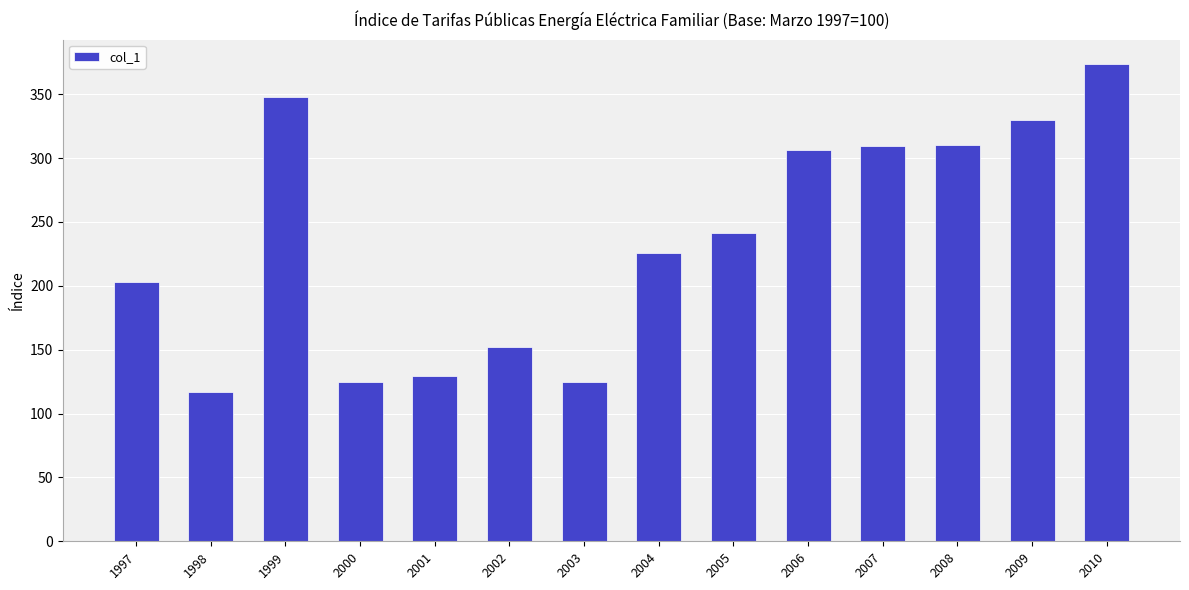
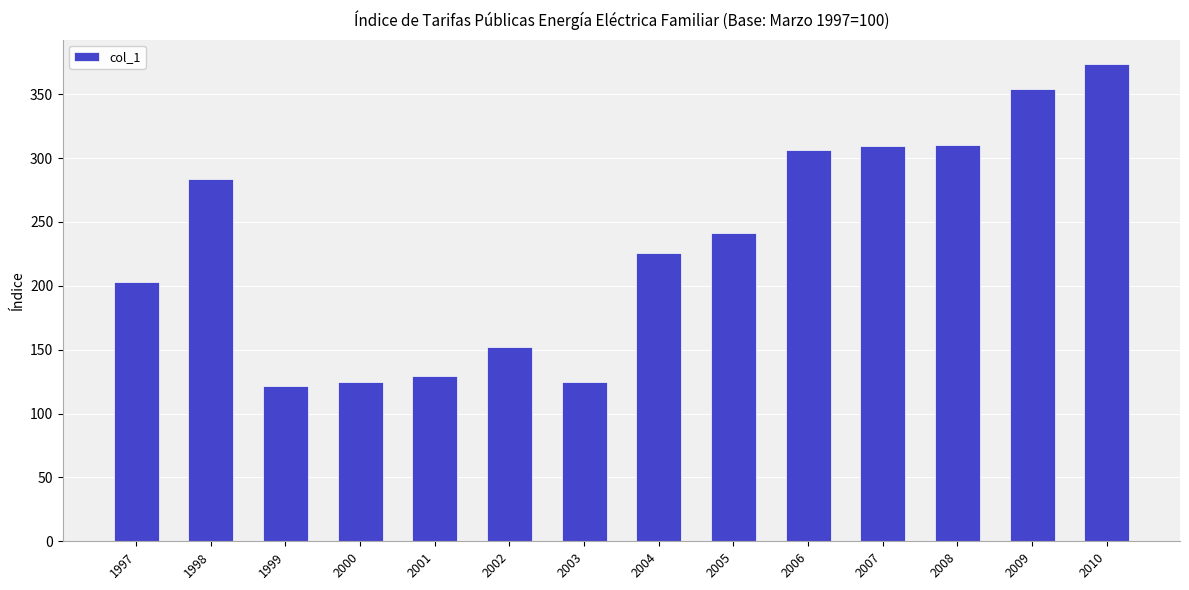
  {
    "1997": 203,
-   "1998": 117,
-   "1999": 348,
+   "1998": 284,
+   "1999": 122,
    "2000": 125,
    "2001": 129,
    "2002": 152,
    "2003": 124,
    "2004": 225,
    "2005": 242,
    "2006": 307,
    "2007": 310,
    "2008": 310,
-   "2009": 329,
+   "2009": 354,
    "2010": 374
  }
